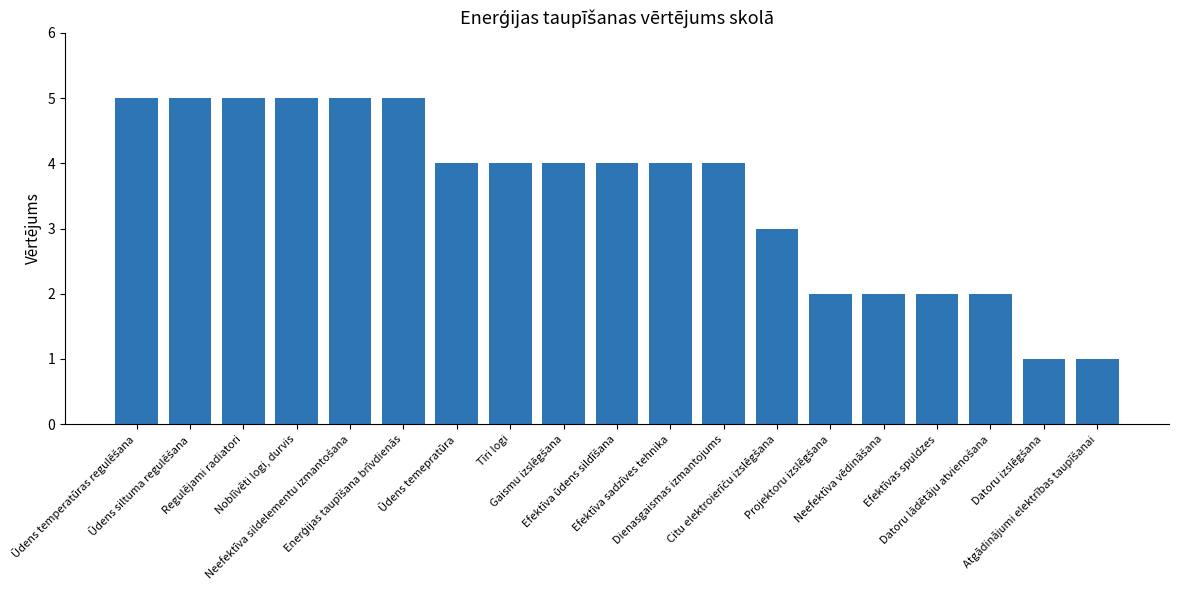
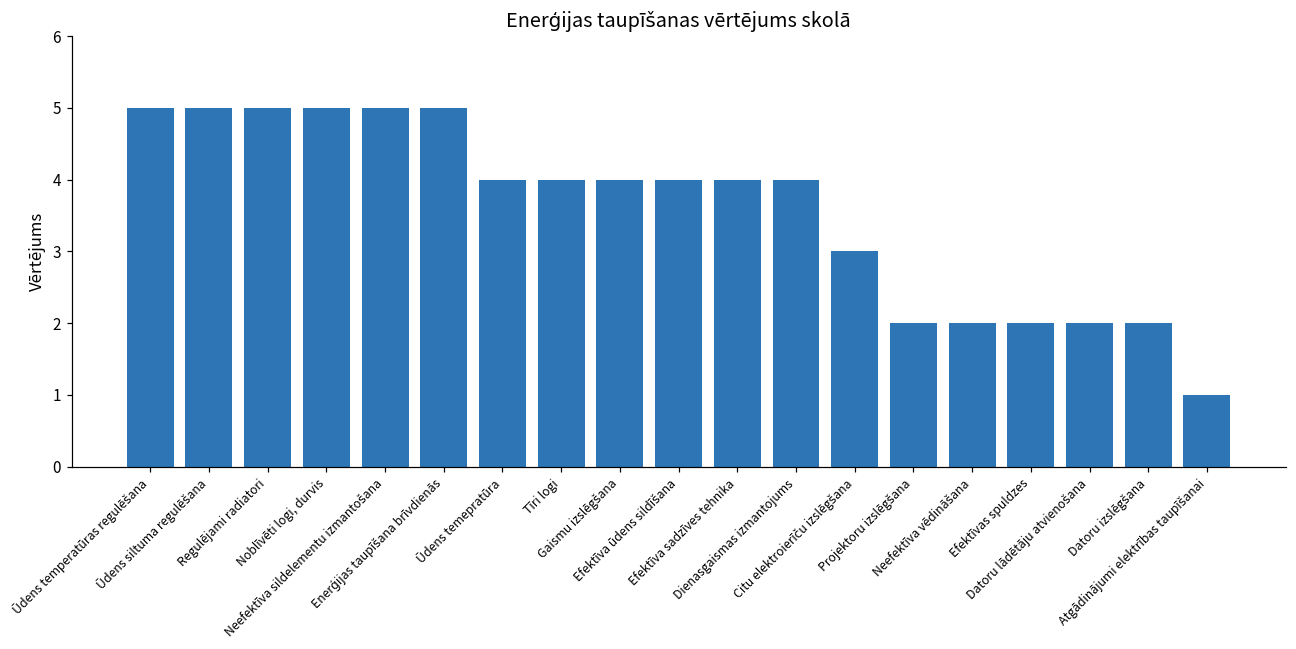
  {
    "Ūdens temperatūras regulēšana": 5,
    "Ūdens siltuma regulēšana": 5,
    "Regulējami radiatori": 5,
    "Noblīvēti logi, durvis": 5,
    "Neefektīva sildelementu izmantošana": 5,
    "Enerģijas taupīšana brīvdienās": 5,
    "Ūdens temepratūra": 4,
    "Tīri logi": 4,
    "Gaismu izslēgšana": 4,
    "Efektīva ūdens sildīšana": 4,
    "Efektīva sadzīves tehnika": 4,
    "Dienasgaismas izmantojums": 4,
    "Citu elektroierīču izslēgšana": 3,
    "Projektoru izslēgšana": 2,
    "Neefektīva vēdināšana": 2,
    "Efektīvas spuldzes": 2,
    "Datoru lādētāju atvienošana": 2,
-   "Datoru izslēgšana": 1,
+   "Datoru izslēgšana": 2,
    "Atgādinājumi elektrības taupīšanai": 1
  }
